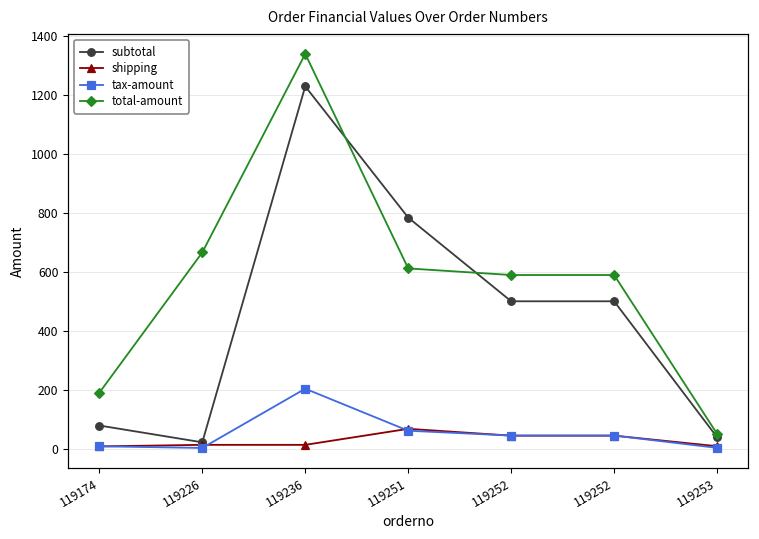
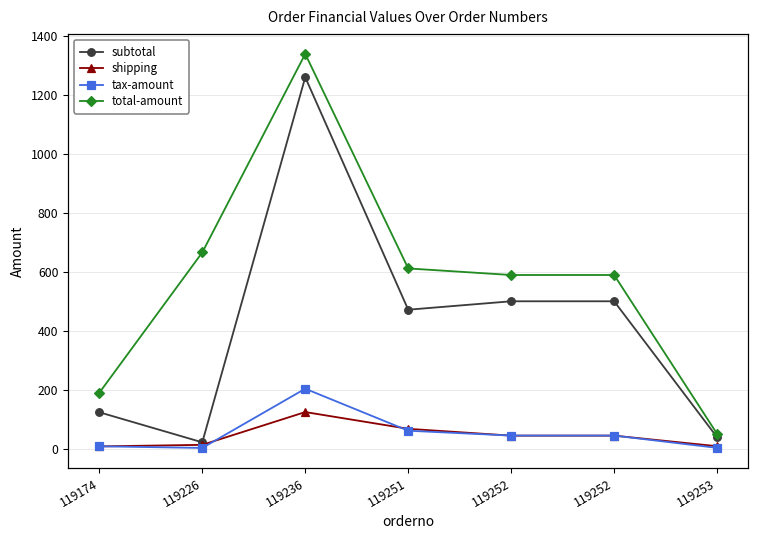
  {
    "subtotal": {
-     "119174": 80,
-     "119236": 1230,
-     "119251": 780,
+     "119174": 120,
+     "119236": 1260,
+     "119251": 470,
      "119253": 40
    },
    "shipping": {
-     "119236": 10
+     "119236": 120
    },
    "tax-amount": {
      "119226": 0,
      "119236": 200
    },
    "total-amount": {
      "119174": 190,
      "119226": 670,
      "119236": 1340,
      "119251": 610,
      "119253": 50
    }
  }
